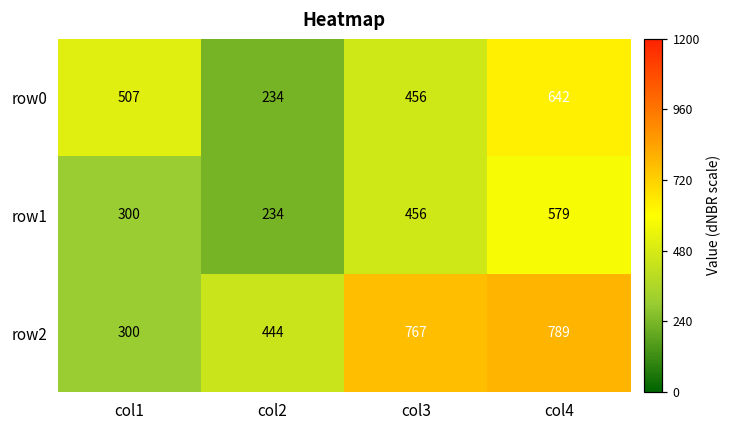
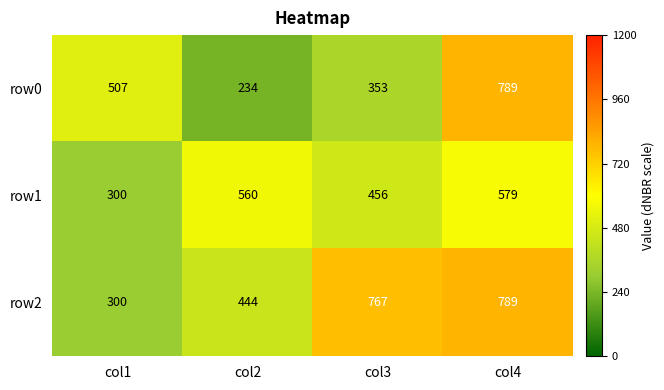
  {
    "row0": {
      "col1": 507,
      "col2": 234,
-     "col3": 456,
-     "col4": 642
+     "col3": 353,
+     "col4": 789
    },
    "row1": {
      "col1": 300,
-     "col2": 234,
+     "col2": 560,
      "col3": 456,
      "col4": 579
    },
    "row2": {
      "col1": 300,
      "col2": 444,
      "col3": 767,
      "col4": 789
    }
  }
